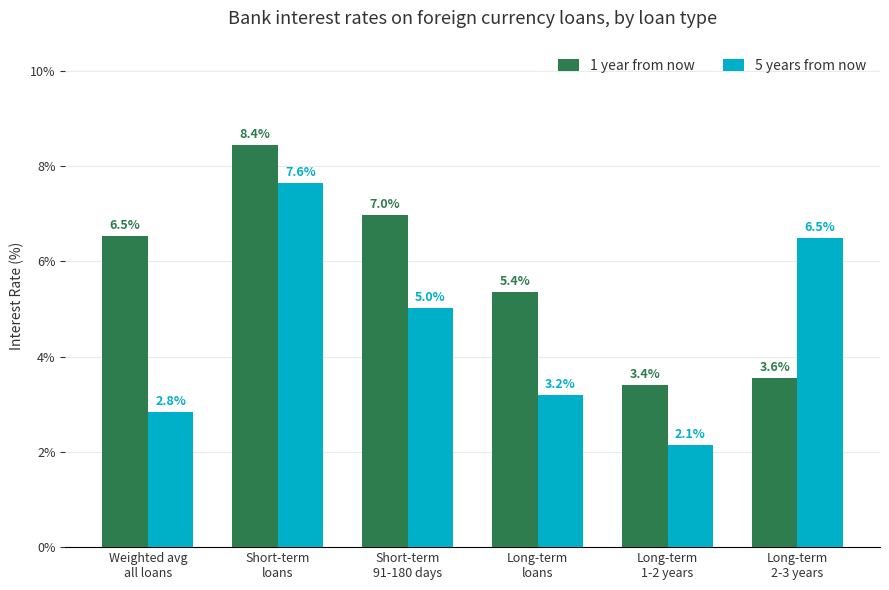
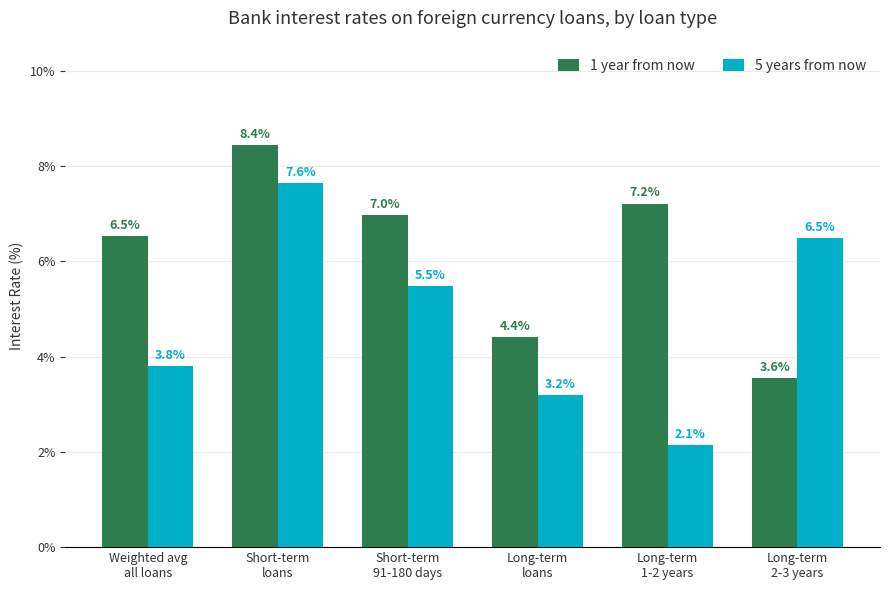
  {
    "1 year from now": {
      "Weighted avg all loans": "6.5%",
      "Short-term loans": "8.4%",
      "Short-term 91-180 days": "7.0%",
-     "Long-term loans": "5.4%",
-     "Long-term 1-2 years": "3.4%",
+     "Long-term loans": "4.4%",
+     "Long-term 1-2 years": "7.2%",
      "Long-term 2-3 years": "3.6%"
    },
    "5 years from now": {
-     "Weighted avg all loans": "2.8%",
+     "Weighted avg all loans": "3.8%",
      "Short-term loans": "7.6%",
-     "Short-term 91-180 days": "5.0%",
+     "Short-term 91-180 days": "5.5%",
      "Long-term loans": "3.2%",
      "Long-term 1-2 years": "2.1%",
      "Long-term 2-3 years": "6.5%"
    }
  }
